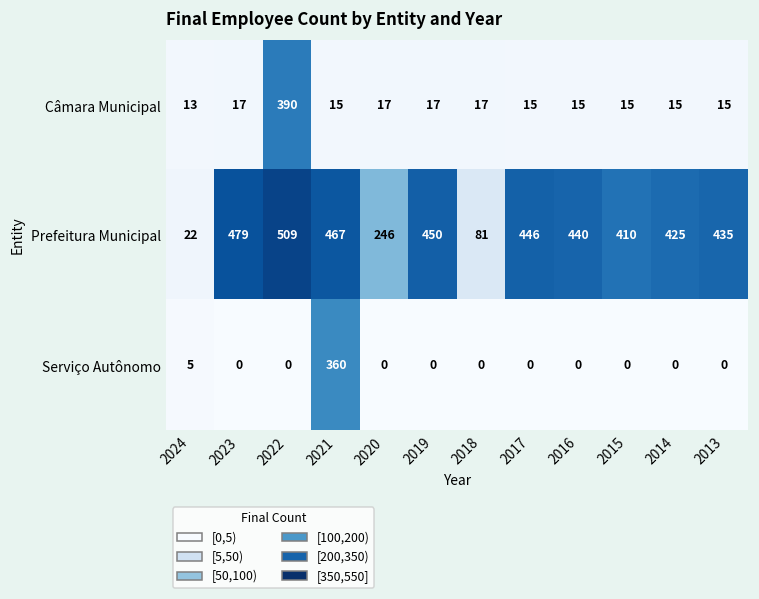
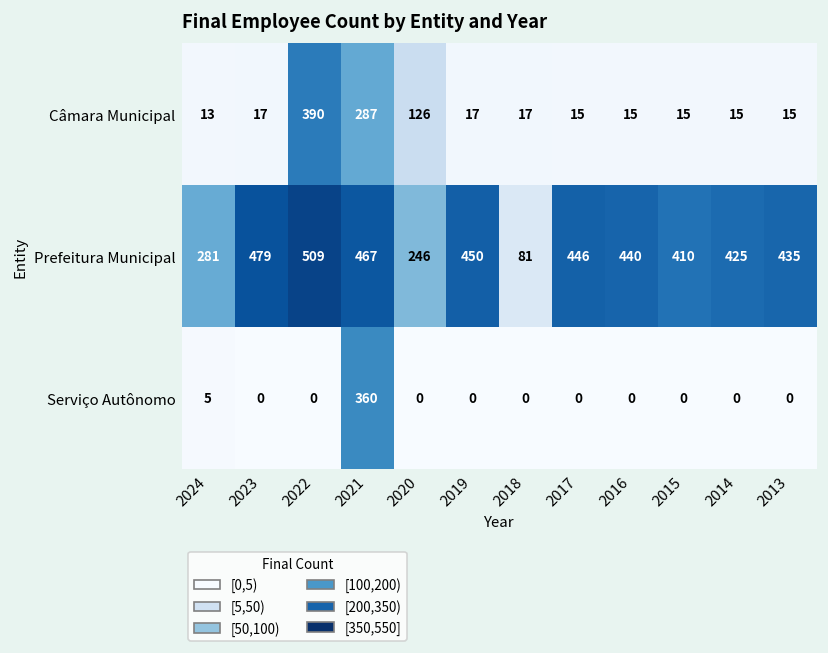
  {
    "Câmara Municipal": {
      "2024": 13,
      "2023": 17,
      "2022": 390,
-     "2021": 15,
-     "2020": 17,
+     "2021": 287,
+     "2020": 126,
      "2019": 17,
      "2018": 17,
      "2017": 15,
      "2016": 15,
      "2015": 15,
      "2014": 15,
      "2013": 15
    },
    "Prefeitura Municipal": {
-     "2024": 22,
+     "2024": 281,
      "2023": 479,
      "2022": 509,
      "2021": 467,
      "2020": 246,
      "2019": 450,
      "2018": 81,
      "2017": 446,
      "2016": 440,
      "2015": 410,
      "2014": 425,
      "2013": 435
    },
    "Serviço Autônomo": {
      "2024": 5,
      "2023": 0,
      "2022": 0,
      "2021": 360,
      "2020": 0,
      "2019": 0,
      "2018": 0,
      "2017": 0,
      "2016": 0,
      "2015": 0,
      "2014": 0,
      "2013": 0
    }
  }
